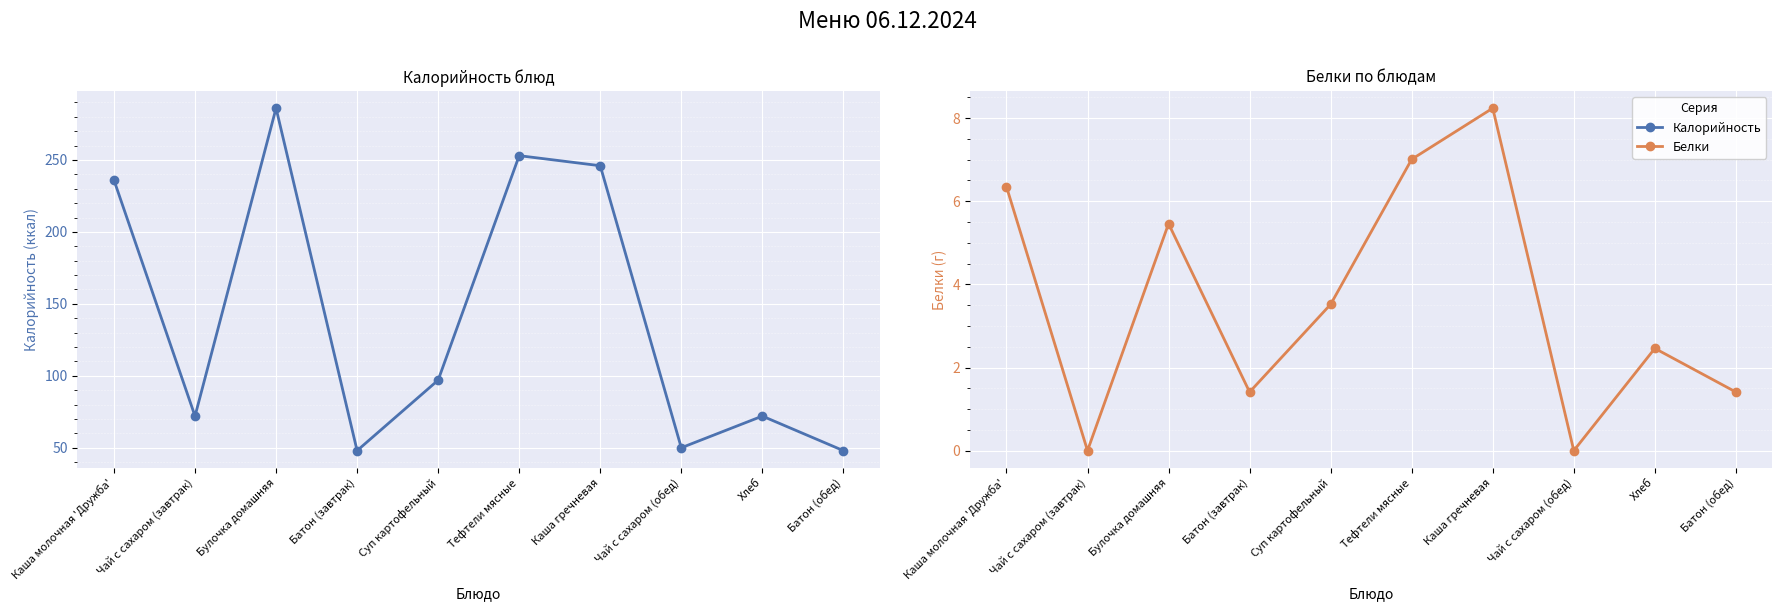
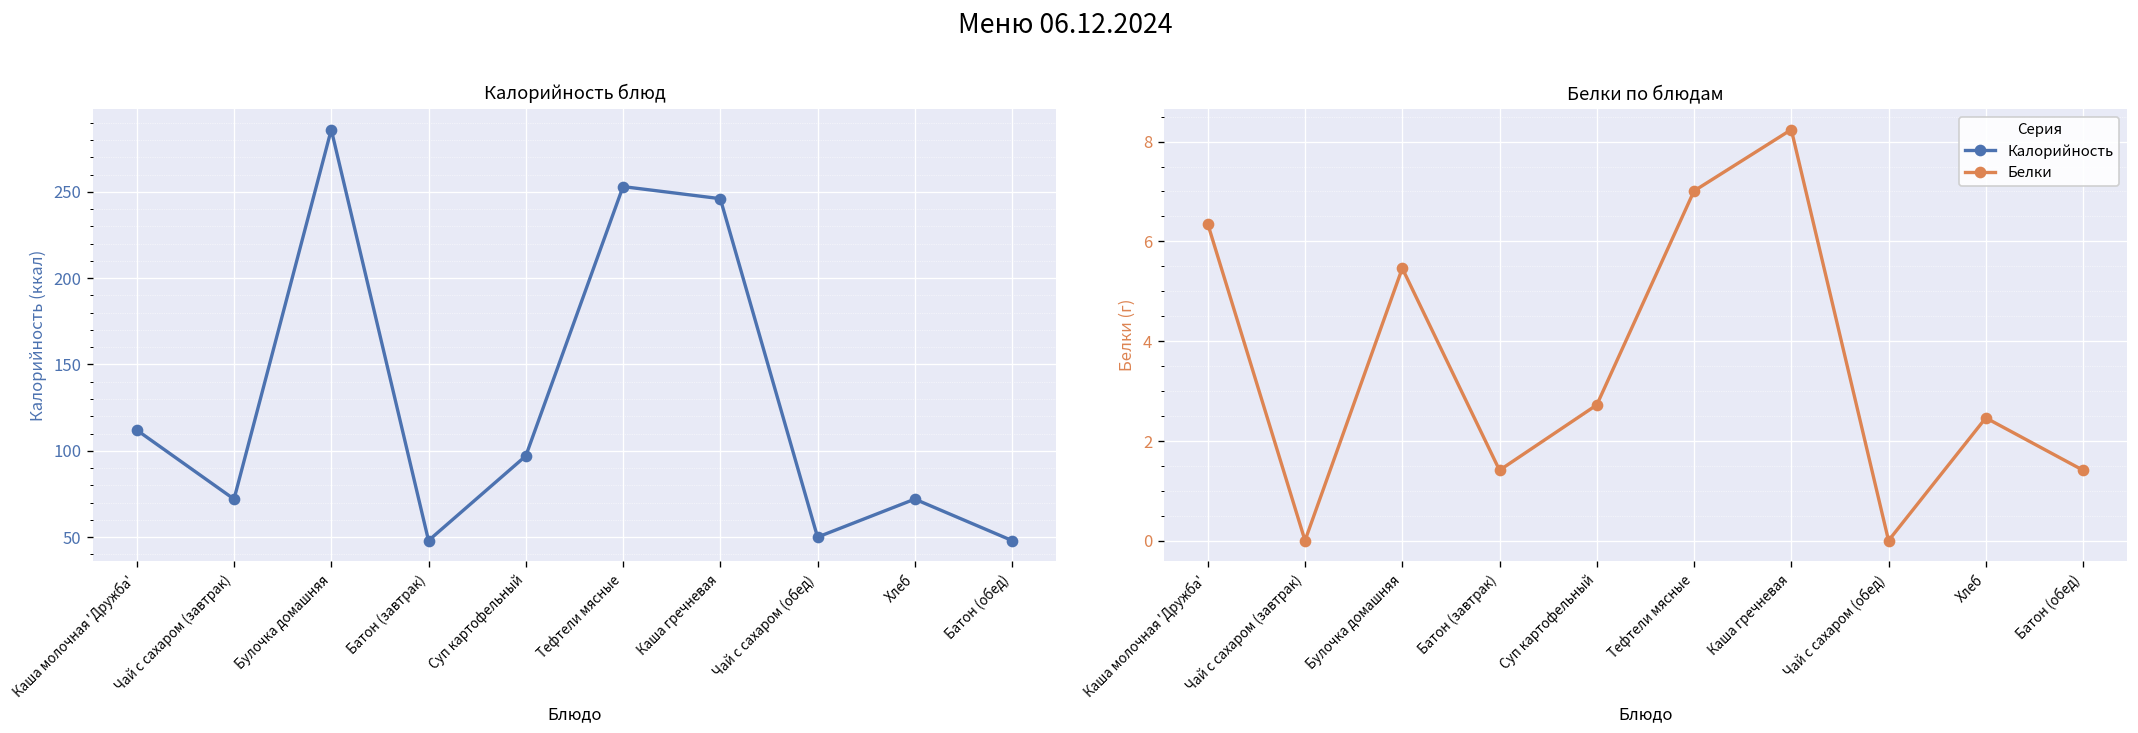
  {
    "Калорийность блюд": {
-     "Каша молочная 'Дружба'": 236,
+     "Каша молочная 'Дружба'": 112,
      "Чай с сахаром (завтрак)": 72,
      "Булочка домашняя": 286,
      "Батон (завтрак)": 48,
      "Суп картофельный": 97,
      "Тефтели мясные": 253,
      "Каша гречневая": 246,
      "Чай с сахаром (обед)": 50,
      "Хлеб": 72,
      "Батон (обед)": 48
    },
    "Белки по блюдам": {
      "Каша молочная 'Дружба'": 6.4,
      "Чай с сахаром (завтрак)": 0.0,
      "Булочка домашняя": 5.5,
      "Батон (завтрак)": 1.4,
-     "Суп картофельный": 3.5,
+     "Суп картофельный": 2.7,
      "Тефтели мясные": 7.0,
      "Каша гречневая": 8.2,
      "Чай с сахаром (обед)": 0.0,
      "Хлеб": 2.5,
      "Батон (обед)": 1.4
    }
  }
